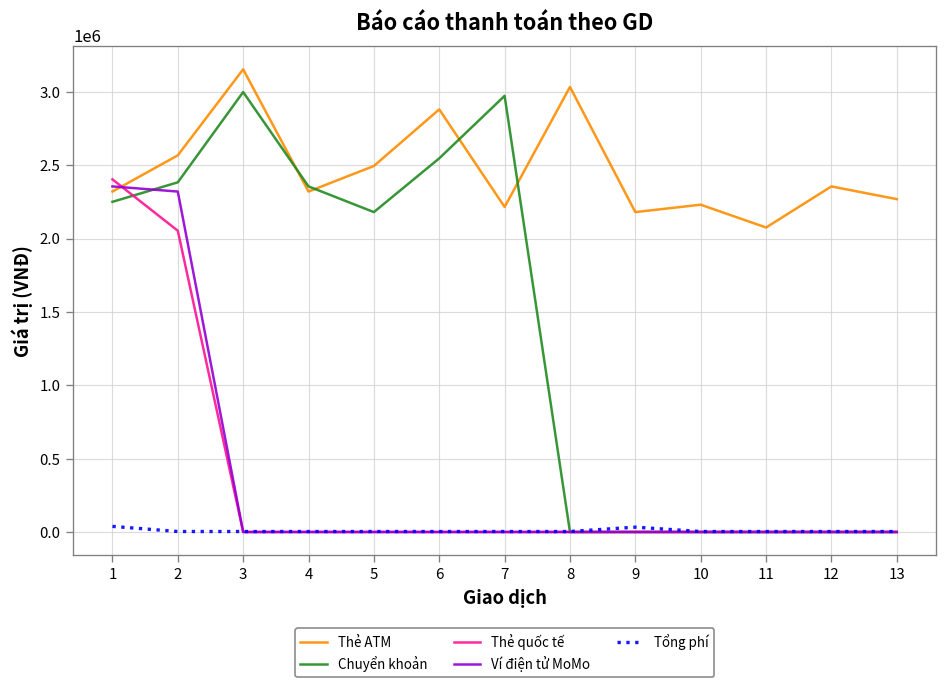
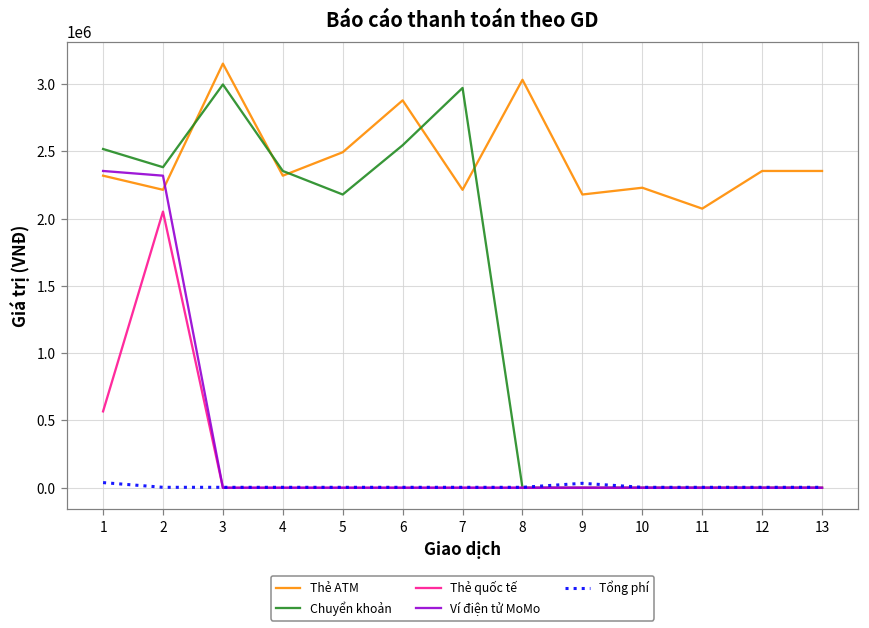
  {
    "Thẻ ATM": {
      "1": 2320000,
-     "2": 2570000,
+     "2": 2220000,
      "3": 3150000,
      "4": 2320000,
      "5": 2490000,
      "6": 2880000,
      "7": 2220000,
      "8": 3030000,
      "9": 2180000,
      "10": 2230000,
      "11": 2080000,
      "12": 2360000,
-     "13": 2270000
+     "13": 2360000
    },
    "Chuyển khoản": {
-     "1": 2250000,
+     "1": 2520000,
      "2": 2380000,
      "3": 3000000,
      "4": 2360000,
      "5": 2180000,
      "6": 2550000,
      "7": 2970000
    },
    "Thẻ quốc tế": {
-     "1": 2400000,
+     "1": 570000,
      "2": 2050000
    },
    "Ví điện tử MoMo": {
      "1": 2360000,
      "2": 2320000
    },
    "Tổng phí": {
      "1": 40000,
      "2": 0,
      "9": 30000
    }
  }
